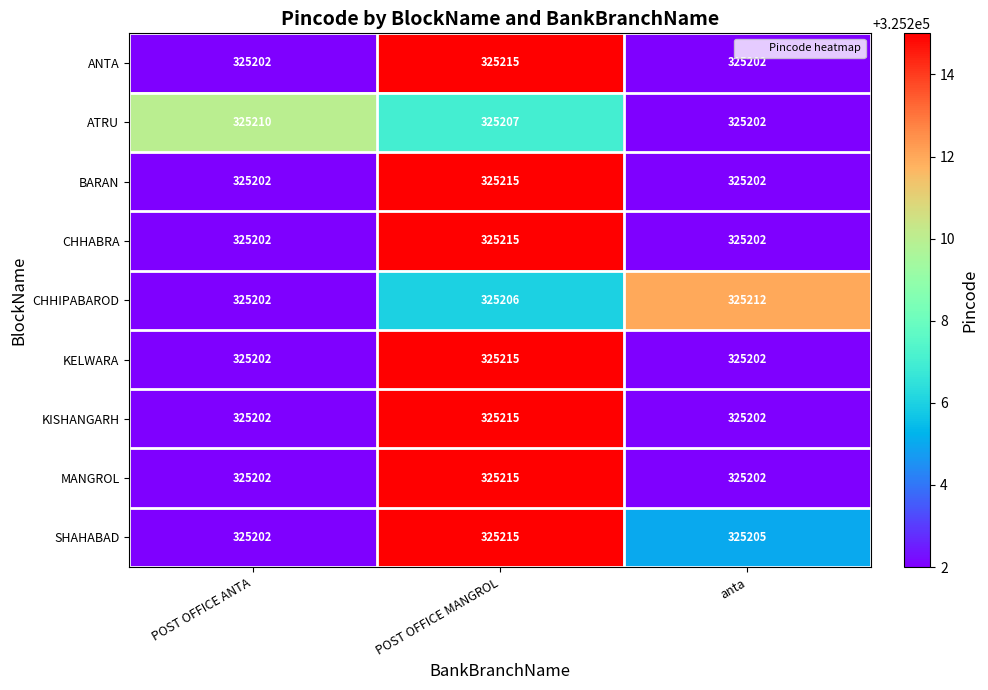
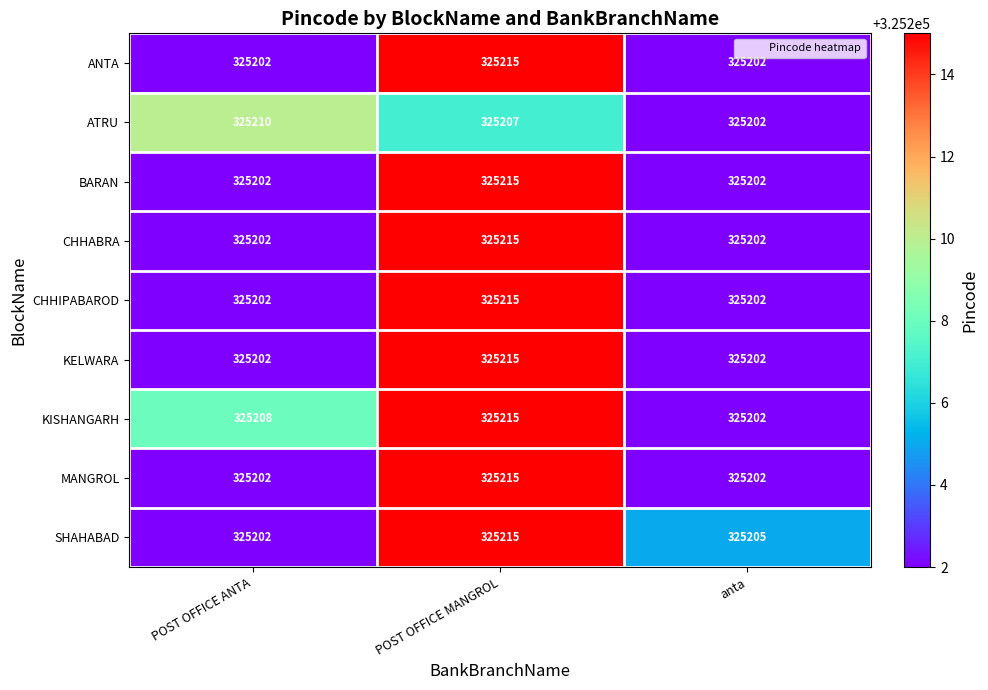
  {
    "ANTA": {
      "POST OFFICE ANTA": 325202,
      "POST OFFICE MANGROL": 325215
    },
    "ATRU": {
      "POST OFFICE ANTA": 325210,
      "POST OFFICE MANGROL": 325207,
      "anta": 325202
    },
    "BARAN": {
      "POST OFFICE ANTA": 325202,
      "POST OFFICE MANGROL": 325215,
      "anta": 325202
    },
    "CHHABRA": {
      "POST OFFICE ANTA": 325202,
      "POST OFFICE MANGROL": 325215,
      "anta": 325202
    },
    "CHHIPABAROD": {
      "POST OFFICE ANTA": 325202,
-     "POST OFFICE MANGROL": 325206,
-     "anta": 325212
+     "POST OFFICE MANGROL": 325215,
+     "anta": 325202
    },
    "KELWARA": {
      "POST OFFICE ANTA": 325202,
      "POST OFFICE MANGROL": 325215,
      "anta": 325202
    },
    "KISHANGARH": {
-     "POST OFFICE ANTA": 325202,
+     "POST OFFICE ANTA": 325208,
      "POST OFFICE MANGROL": 325215,
      "anta": 325202
    },
    "MANGROL": {
      "POST OFFICE ANTA": 325202,
      "POST OFFICE MANGROL": 325215,
      "anta": 325202
    },
    "SHAHABAD": {
      "POST OFFICE ANTA": 325202,
      "POST OFFICE MANGROL": 325215,
      "anta": 325205
    }
  }
